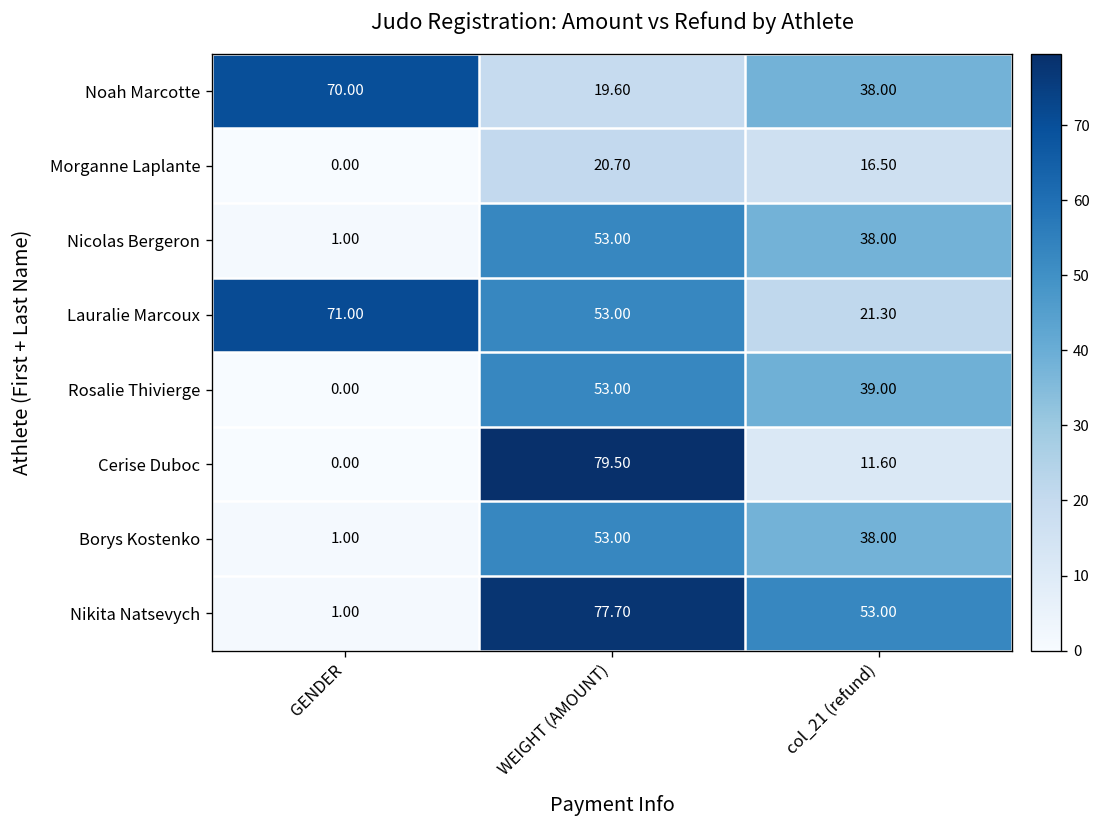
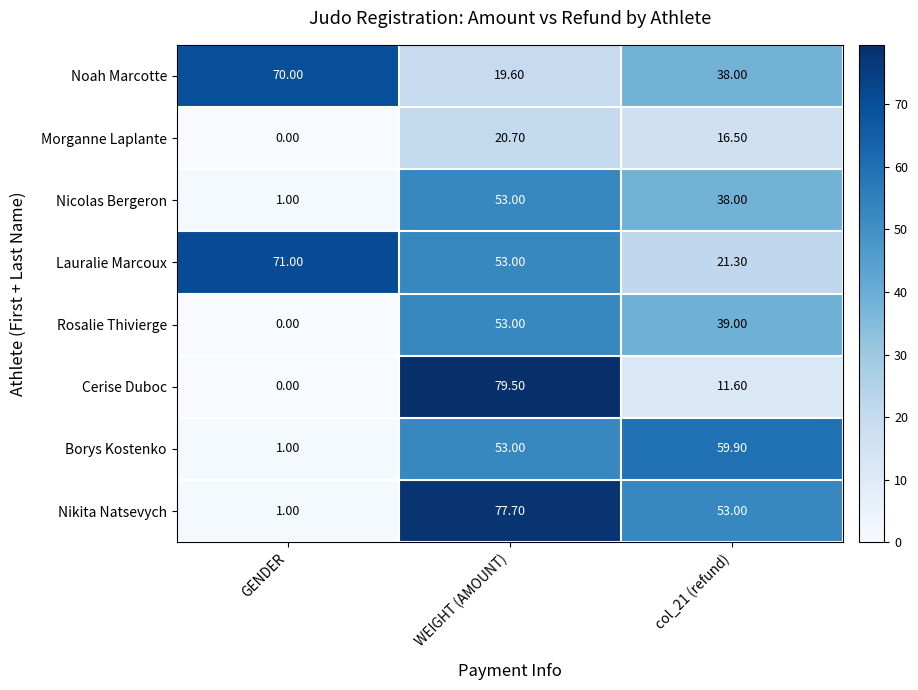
  {
    "Noah Marcotte": {
      "GENDER": 70.00,
      "WEIGHT (AMOUNT)": 19.60,
      "col_21 (refund)": 38.00
    },
    "Morganne Laplante": {
      "GENDER": 0.00,
      "WEIGHT (AMOUNT)": 20.70,
      "col_21 (refund)": 16.50
    },
    "Nicolas Bergeron": {
      "GENDER": 1.00,
      "WEIGHT (AMOUNT)": 53.00,
      "col_21 (refund)": 38.00
    },
    "Lauralie Marcoux": {
      "GENDER": 71.00,
      "WEIGHT (AMOUNT)": 53.00,
      "col_21 (refund)": 21.30
    },
    "Rosalie Thivierge": {
      "GENDER": 0.00,
      "WEIGHT (AMOUNT)": 53.00,
      "col_21 (refund)": 39.00
    },
    "Cerise Duboc": {
      "GENDER": 0.00,
      "WEIGHT (AMOUNT)": 79.50,
      "col_21 (refund)": 11.60
    },
    "Borys Kostenko": {
      "GENDER": 1.00,
      "WEIGHT (AMOUNT)": 53.00,
-     "col_21 (refund)": 38.00
+     "col_21 (refund)": 59.90
    },
    "Nikita Natsevych": {
      "GENDER": 1.00,
      "WEIGHT (AMOUNT)": 77.70,
      "col_21 (refund)": 53.00
    }
  }
